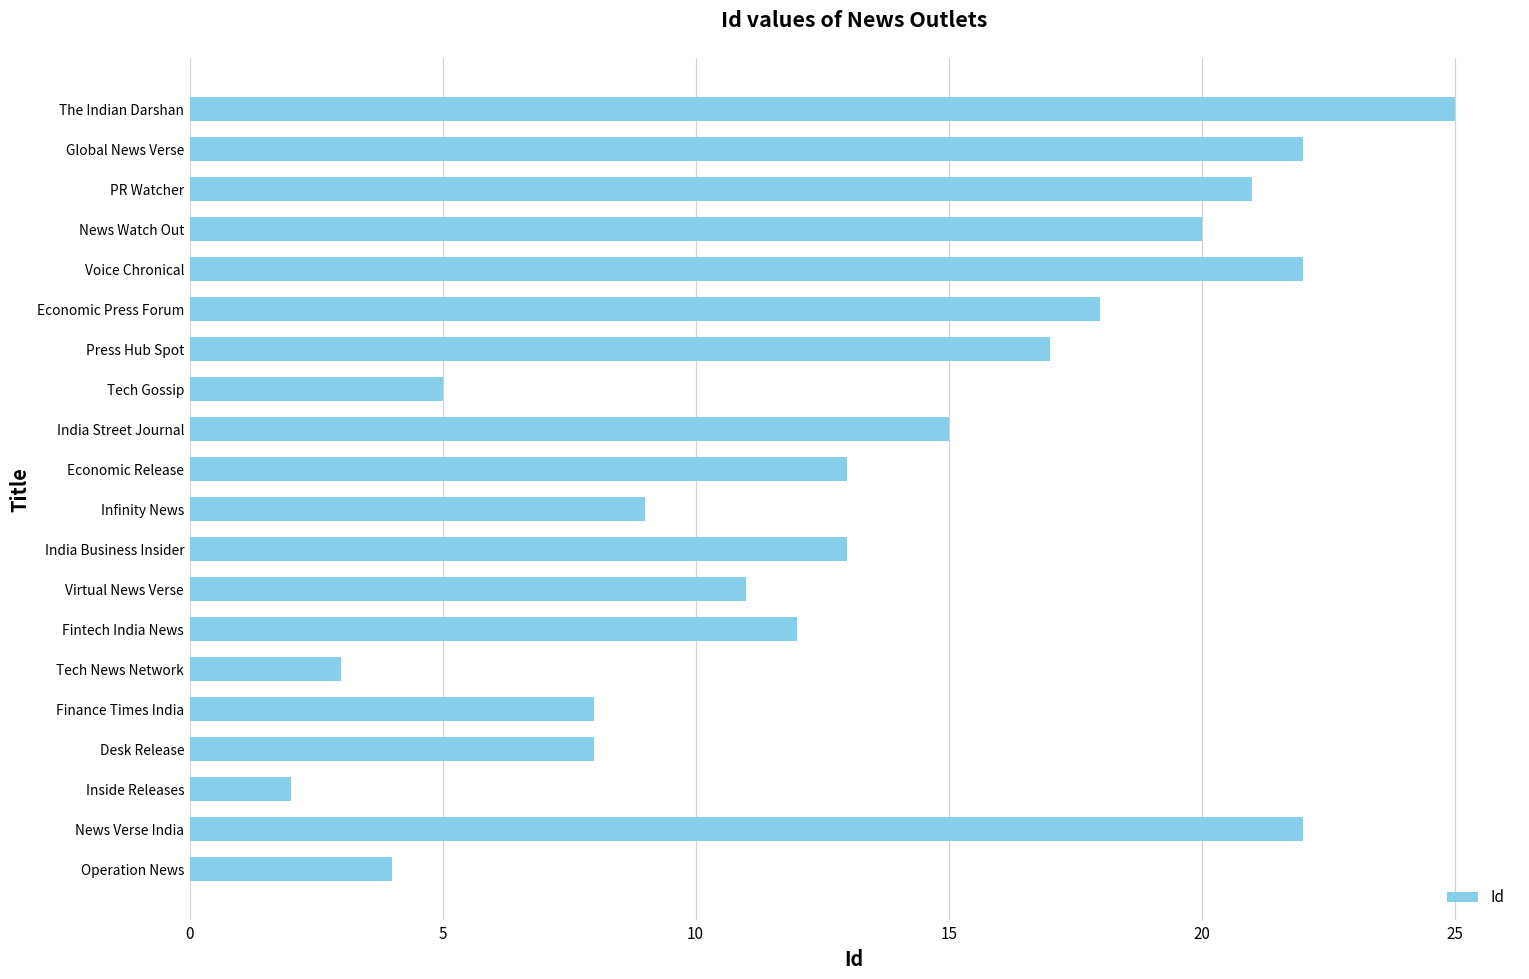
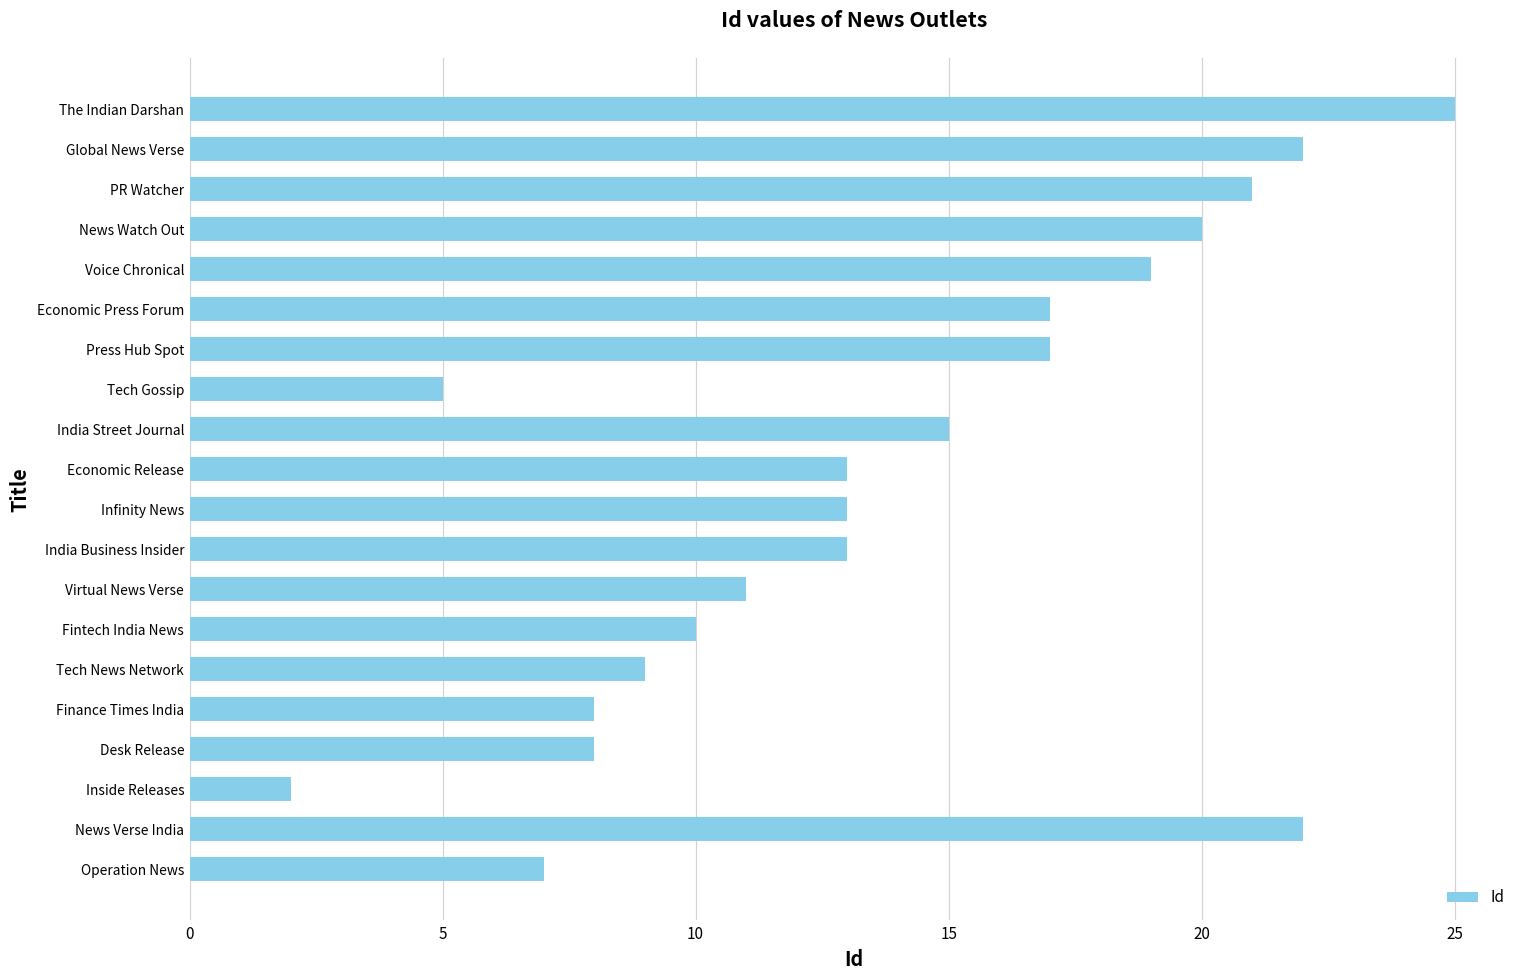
  {
    "The Indian Darshan": 25,
    "Global News Verse": 22,
    "PR Watcher": 21,
    "News Watch Out": 20,
-   "Voice Chronical": 22,
-   "Economic Press Forum": 18,
+   "Voice Chronical": 19,
+   "Economic Press Forum": 17,
    "Press Hub Spot": 17,
    "Tech Gossip": 5,
    "India Street Journal": 15,
    "Economic Release": 13,
-   "Infinity News": 9,
+   "Infinity News": 13,
    "India Business Insider": 13,
    "Virtual News Verse": 11,
-   "Fintech India News": 12,
-   "Tech News Network": 3,
+   "Fintech India News": 10,
+   "Tech News Network": 9,
    "Finance Times India": 8,
    "Desk Release": 8,
    "Inside Releases": 2,
    "News Verse India": 22,
-   "Operation News": 4
+   "Operation News": 7
  }
